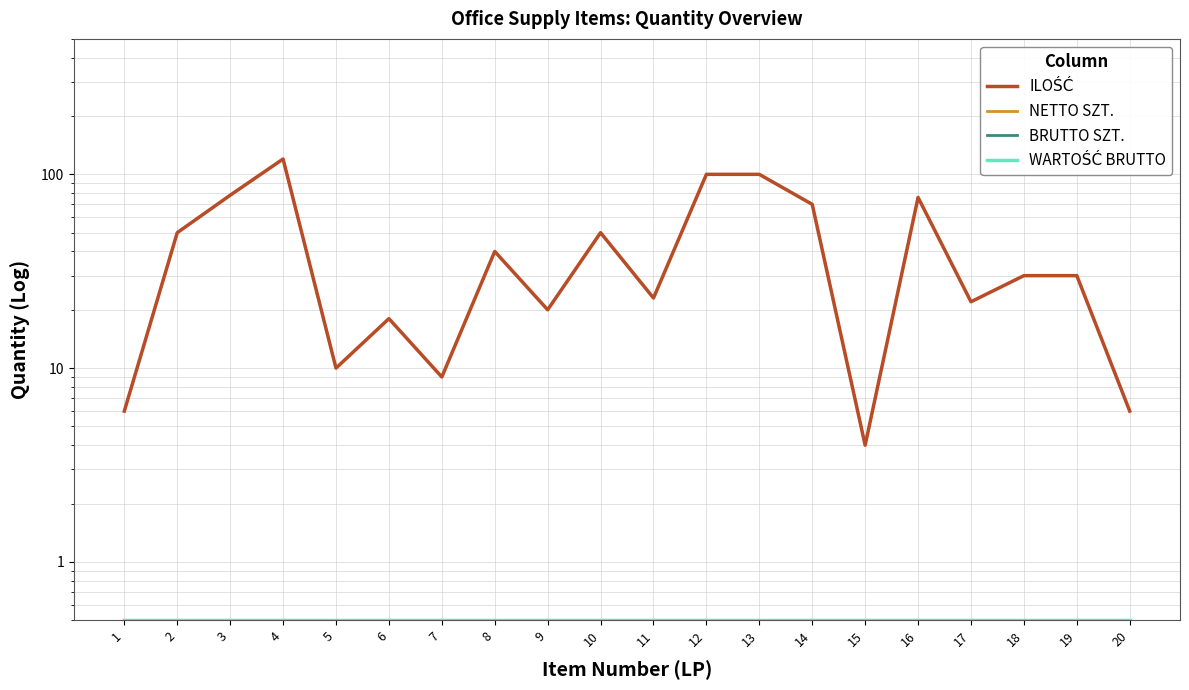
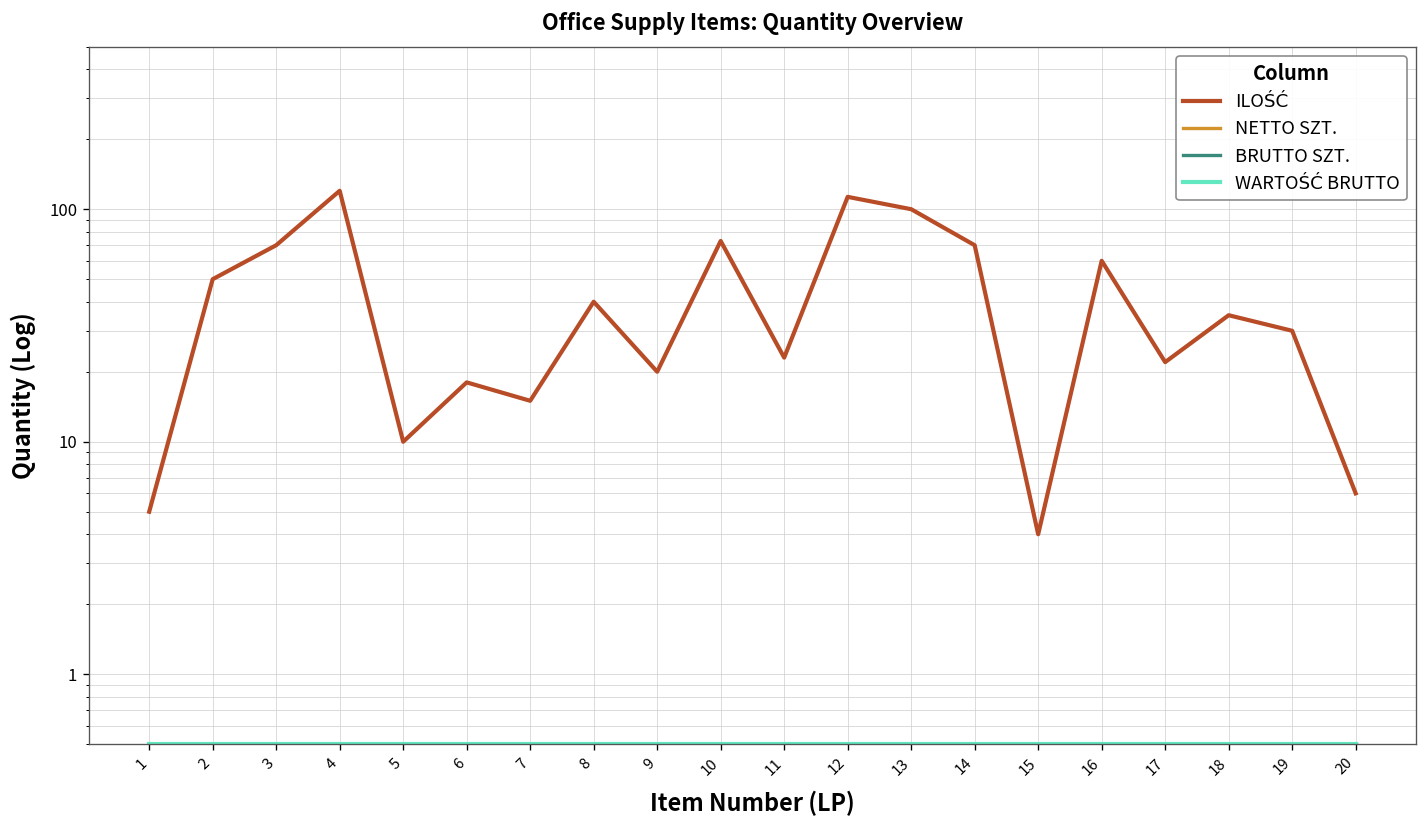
  {
    "ILOŚĆ": {
-     "1": 6,
+     "1": 5,
      "2": 50,
-     "3": 78,
+     "3": 70,
      "4": 120,
      "5": 10,
      "6": 18,
-     "7": 9,
+     "7": 15,
      "8": 40,
      "9": 20,
-     "10": 50,
+     "10": 73,
      "11": 23,
-     "12": 100,
+     "12": 110,
      "13": 100,
      "14": 70,
      "15": 4,
-     "16": 76,
+     "16": 60,
      "17": 22,
-     "18": 30,
+     "18": 35,
      "19": 30,
      "20": 6
    },
    "WARTOŚĆ BRUTTO": {
      "1": 0.50,
      "2": 0.50,
      "3": 0.50,
      "4": 0.50,
      "5": 0.50,
      "6": 0.50,
      "7": 0.50,
      "8": 0.50,
      "9": 0.50,
      "10": 0.50,
      "11": 0.50,
      "12": 0.50,
      "13": 0.50,
      "14": 0.50,
      "15": 0.50,
      "16": 0.50,
      "17": 0.50,
      "18": 0.50,
      "19": 0.50,
      "20": 0.50
    }
  }
